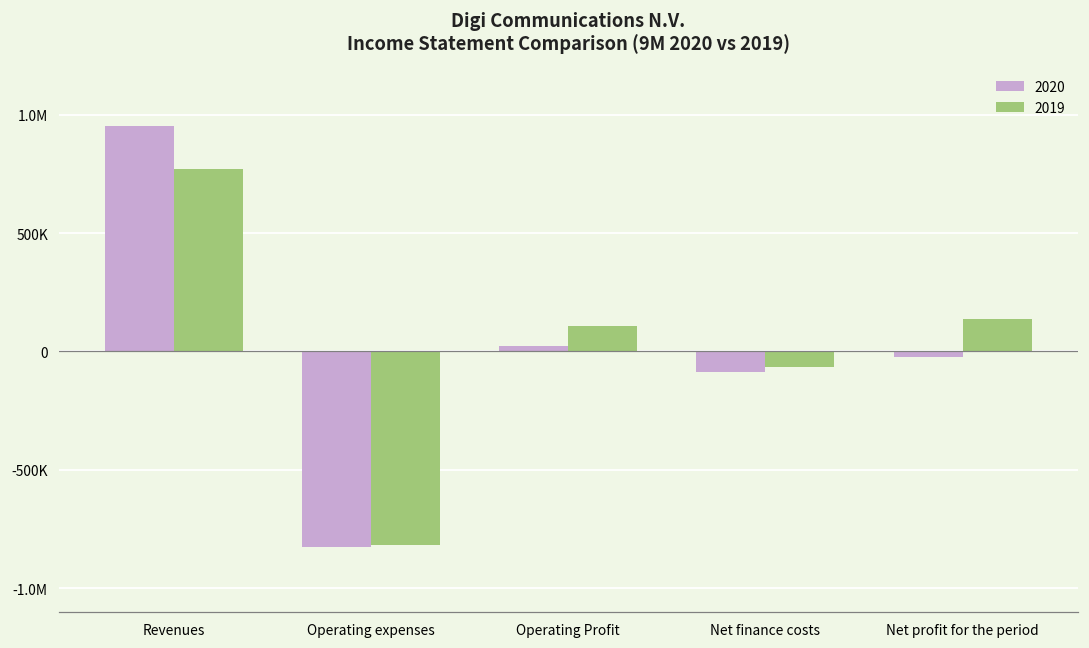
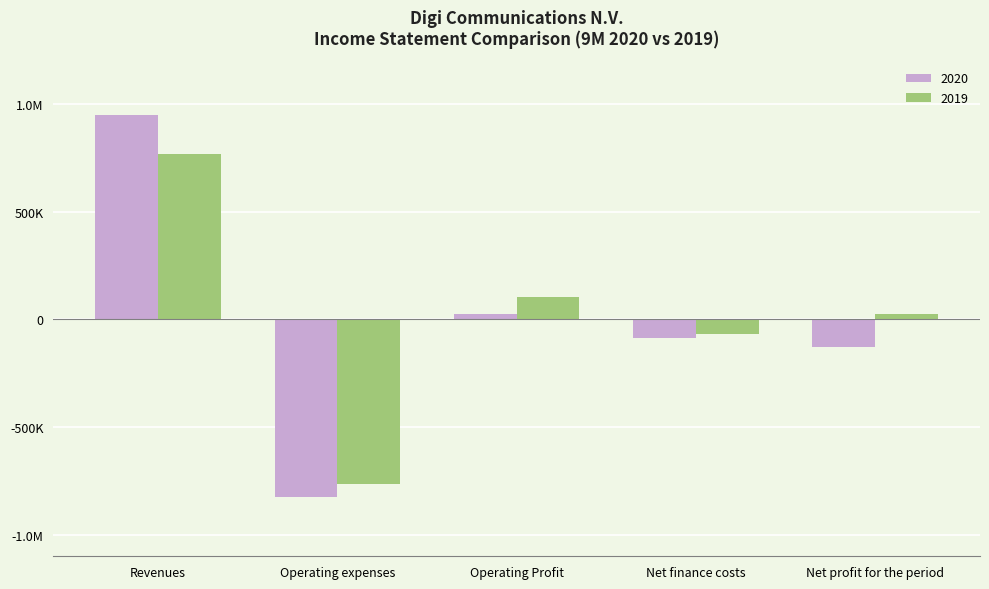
  {
    "2020": {
      "Revenues": 950000,
      "Operating expenses": -830000,
      "Operating Profit": 20000,
      "Net finance costs": -90000,
-     "Net profit for the period": -20000
+     "Net profit for the period": -130000
    },
    "2019": {
      "Revenues": 770000,
-     "Operating expenses": -820000,
+     "Operating expenses": -770000,
      "Operating Profit": 110000,
      "Net finance costs": -70000,
-     "Net profit for the period": 140000
+     "Net profit for the period": 20000
    }
  }
